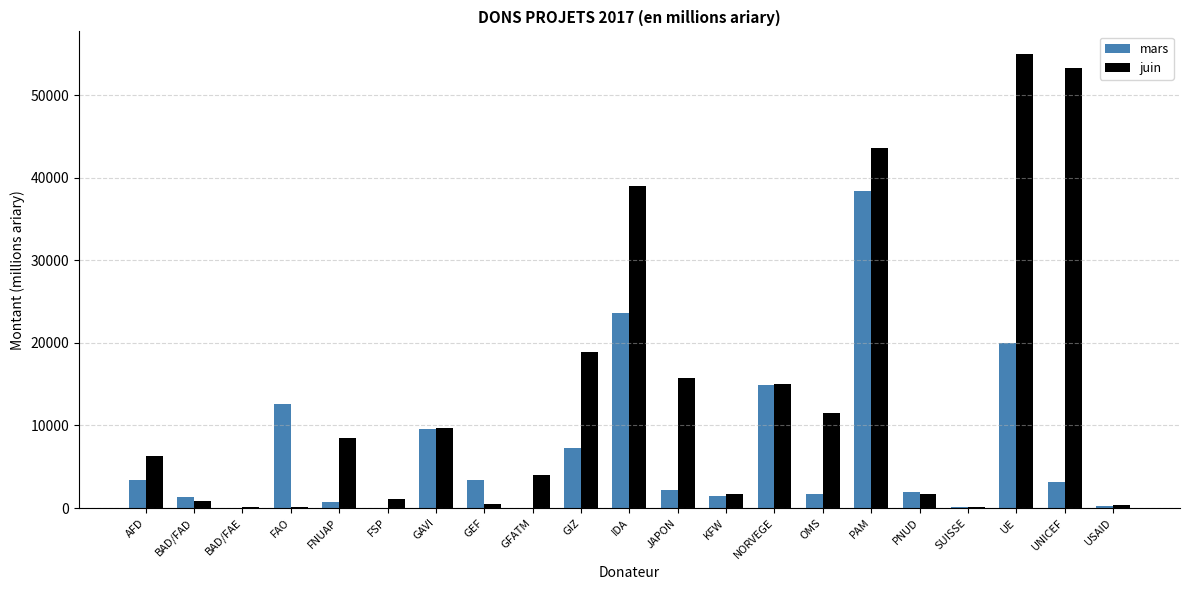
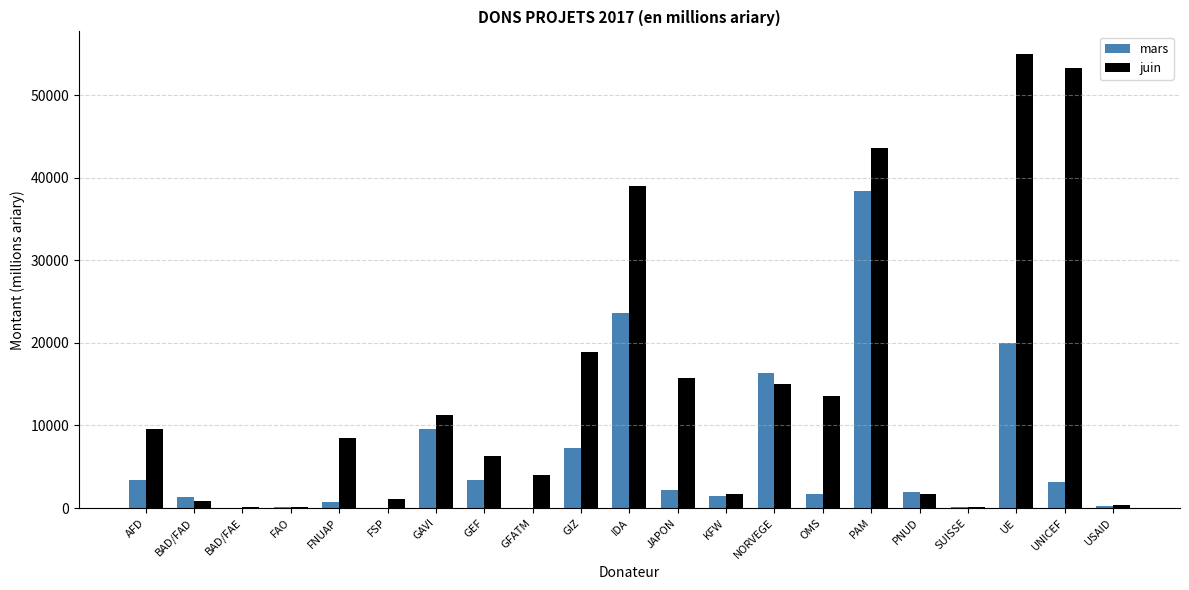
  {
    "mars": {
      "AFD": 3000,
      "BAD/FAD": 1000,
      "BAD/FAE": 0,
-     "FAO": 13000,
+     "FAO": 0,
      "FNUAP": 1000,
      "GAVI": 10000,
      "GEF": 3000,
      "GFATM": 0,
      "GIZ": 7000,
      "IDA": 24000,
      "JAPON": 2000,
      "KFW": 1000,
-     "NORVEGE": 15000,
+     "NORVEGE": 16000,
      "OMS": 2000,
      "PAM": 38000,
      "PNUD": 2000,
      "UE": 20000,
      "UNICEF": 3000,
      "USAID": 0
    },
    "juin": {
-     "AFD": 6000,
+     "AFD": 10000,
      "BAD/FAD": 1000,
      "FNUAP": 8000,
      "FSP": 1000,
-     "GAVI": 10000,
-     "GEF": 0,
+     "GAVI": 11000,
+     "GEF": 6000,
      "GFATM": 4000,
      "GIZ": 19000,
      "IDA": 39000,
      "JAPON": 16000,
      "KFW": 2000,
      "NORVEGE": 15000,
-     "OMS": 12000,
+     "OMS": 14000,
      "PAM": 44000,
      "PNUD": 2000,
      "UE": 55000,
      "UNICEF": 53000,
      "USAID": 0
    }
  }
